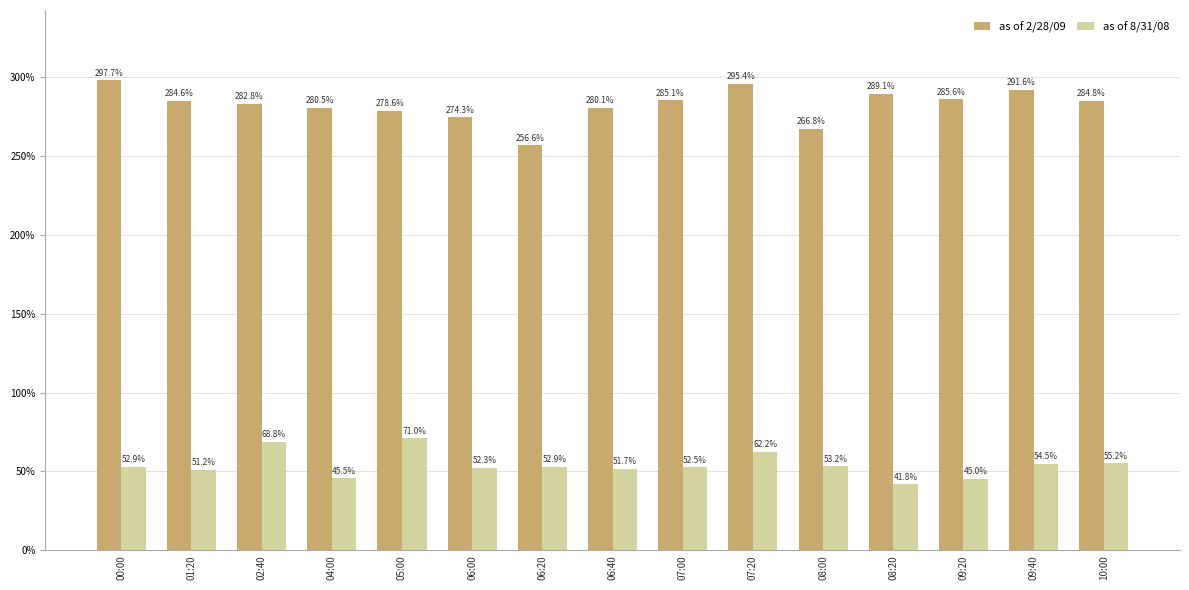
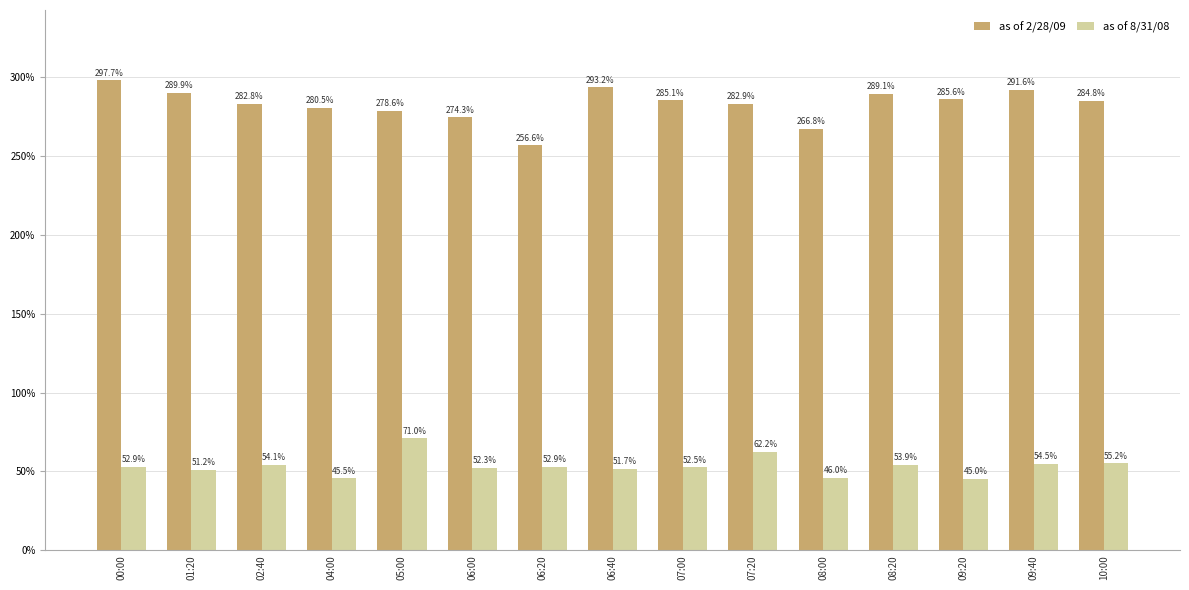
  {
    "as of 2/28/09": {
      "00:00": "297.7%",
-     "01:20": "284.6%",
+     "01:20": "289.9%",
      "02:40": "282.8%",
      "04:00": "280.5%",
      "05:00": "278.6%",
      "06:00": "274.3%",
      "06:20": "256.6%",
-     "06:40": "280.1%",
+     "06:40": "293.2%",
      "07:00": "285.1%",
-     "07:20": "295.4%",
+     "07:20": "282.9%",
      "08:00": "266.8%",
      "08:20": "289.1%",
      "09:20": "285.6%",
      "09:40": "291.6%",
      "10:00": "284.8%"
    },
    "as of 8/31/08": {
      "00:00": "52.9%",
      "01:20": "51.2%",
-     "02:40": "68.8%",
+     "02:40": "54.1%",
      "04:00": "45.5%",
      "05:00": "71.0%",
      "06:00": "52.3%",
      "06:20": "52.9%",
      "06:40": "51.7%",
      "07:00": "52.5%",
      "07:20": "62.2%",
-     "08:00": "53.2%",
-     "08:20": "41.8%",
+     "08:00": "46.0%",
+     "08:20": "53.9%",
      "09:20": "45.0%",
      "09:40": "54.5%",
      "10:00": "55.2%"
    }
  }
